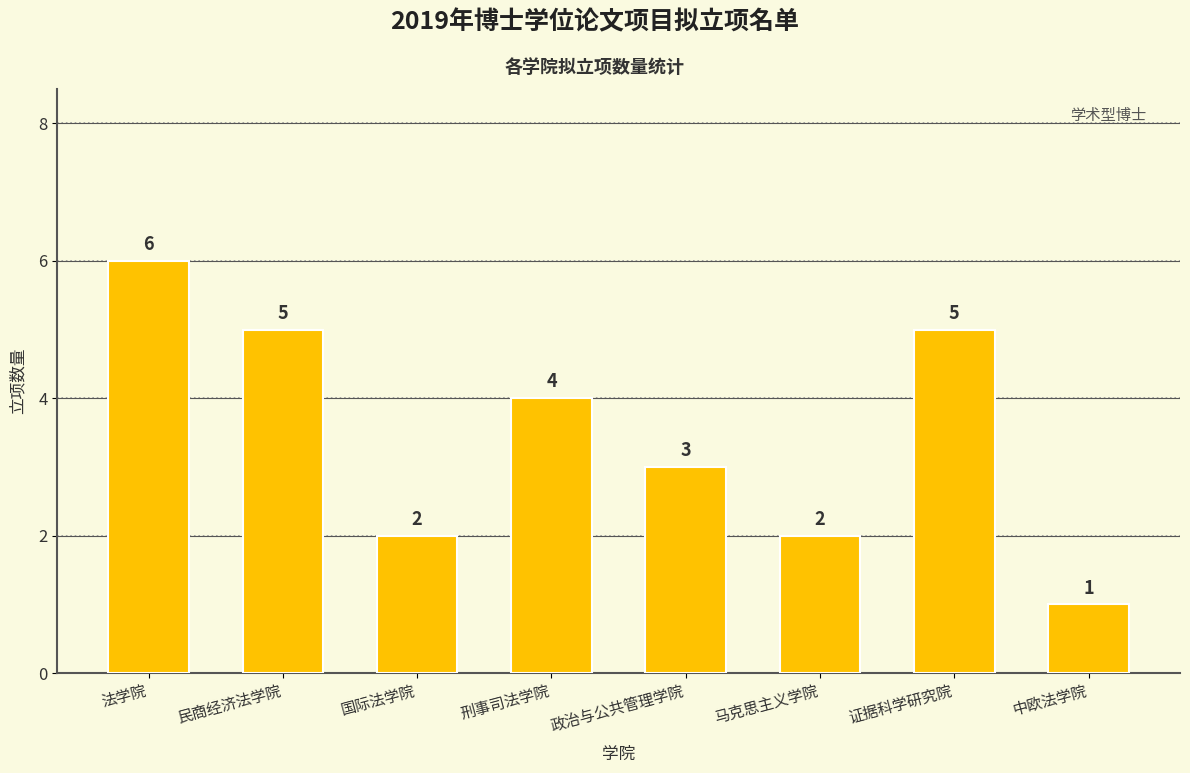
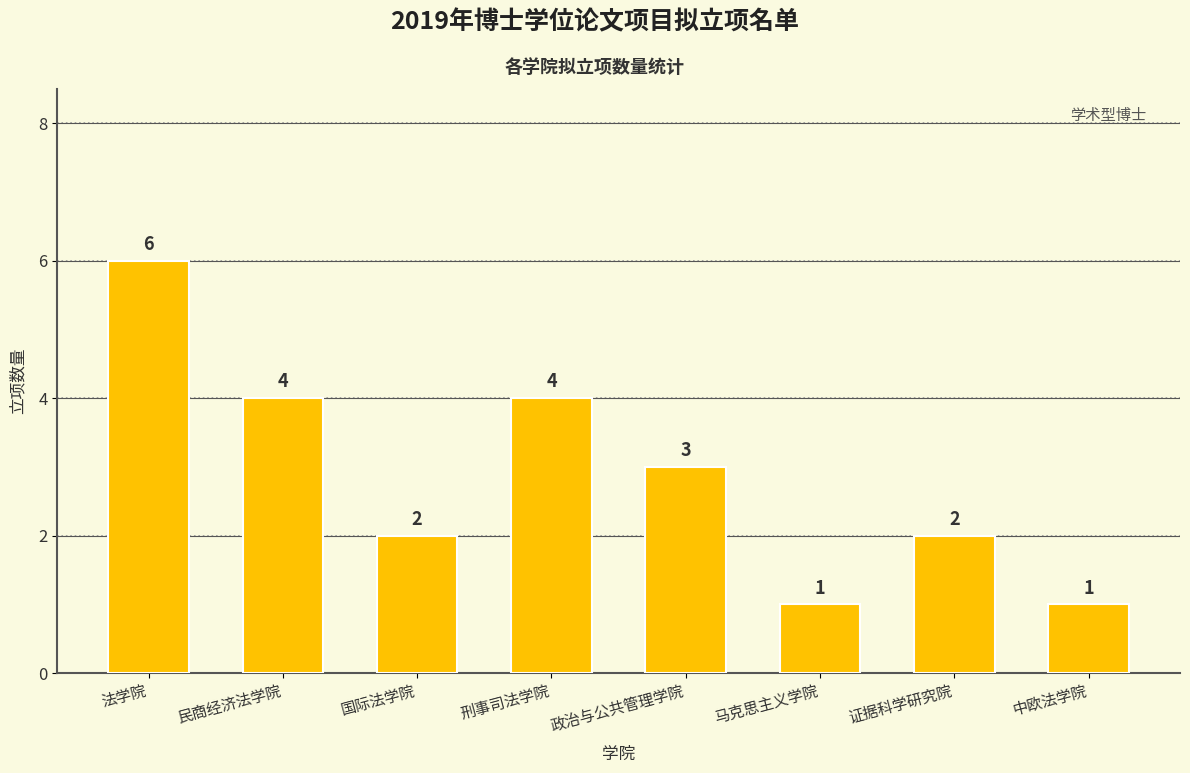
  {
    "法学院": 6,
-   "民商经济法学院": 5,
+   "民商经济法学院": 4,
    "国际法学院": 2,
    "刑事司法学院": 4,
    "政治与公共管理学院": 3,
-   "马克思主义学院": 2,
-   "证据科学研究院": 5,
+   "马克思主义学院": 1,
+   "证据科学研究院": 2,
    "中欧法学院": 1
  }
